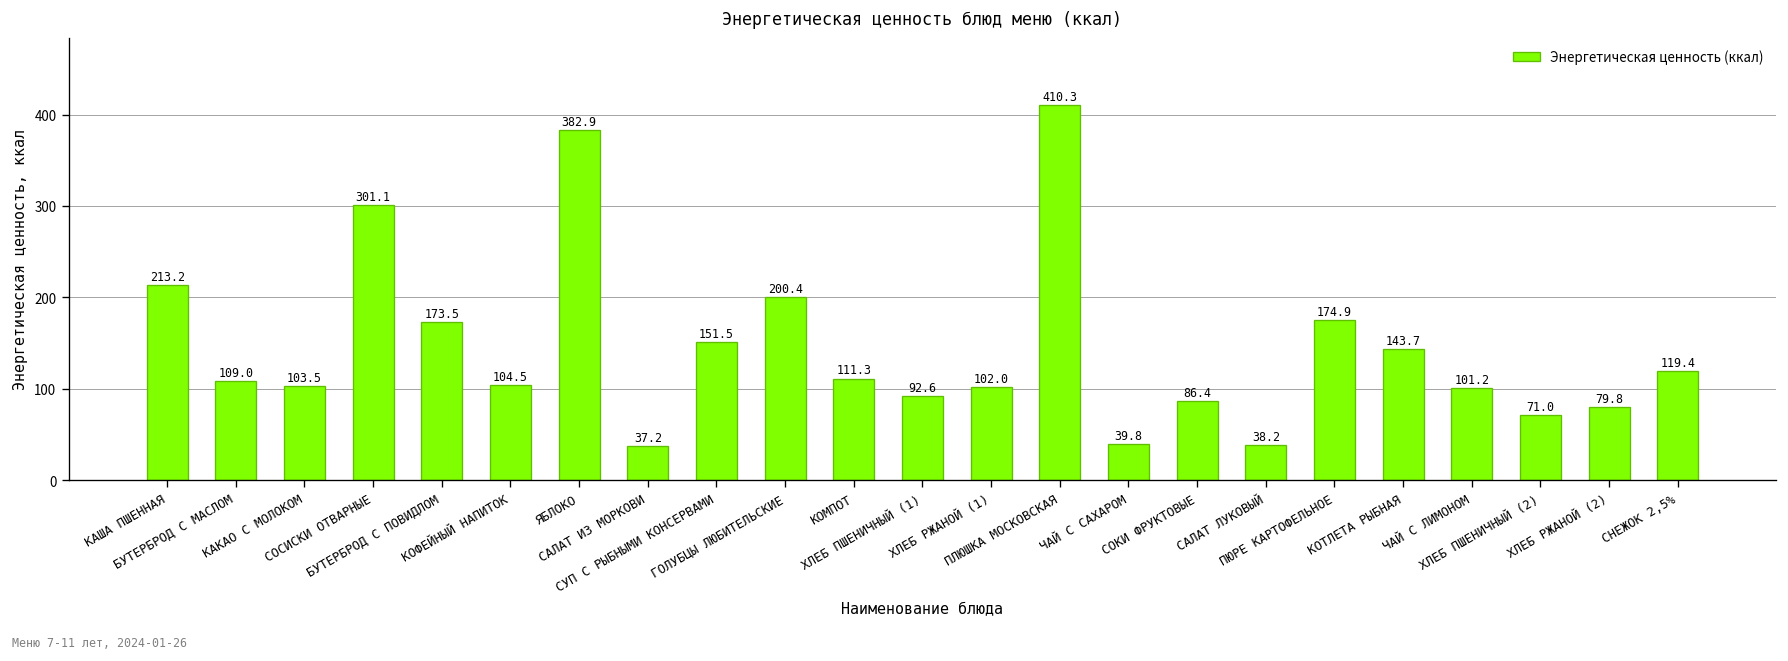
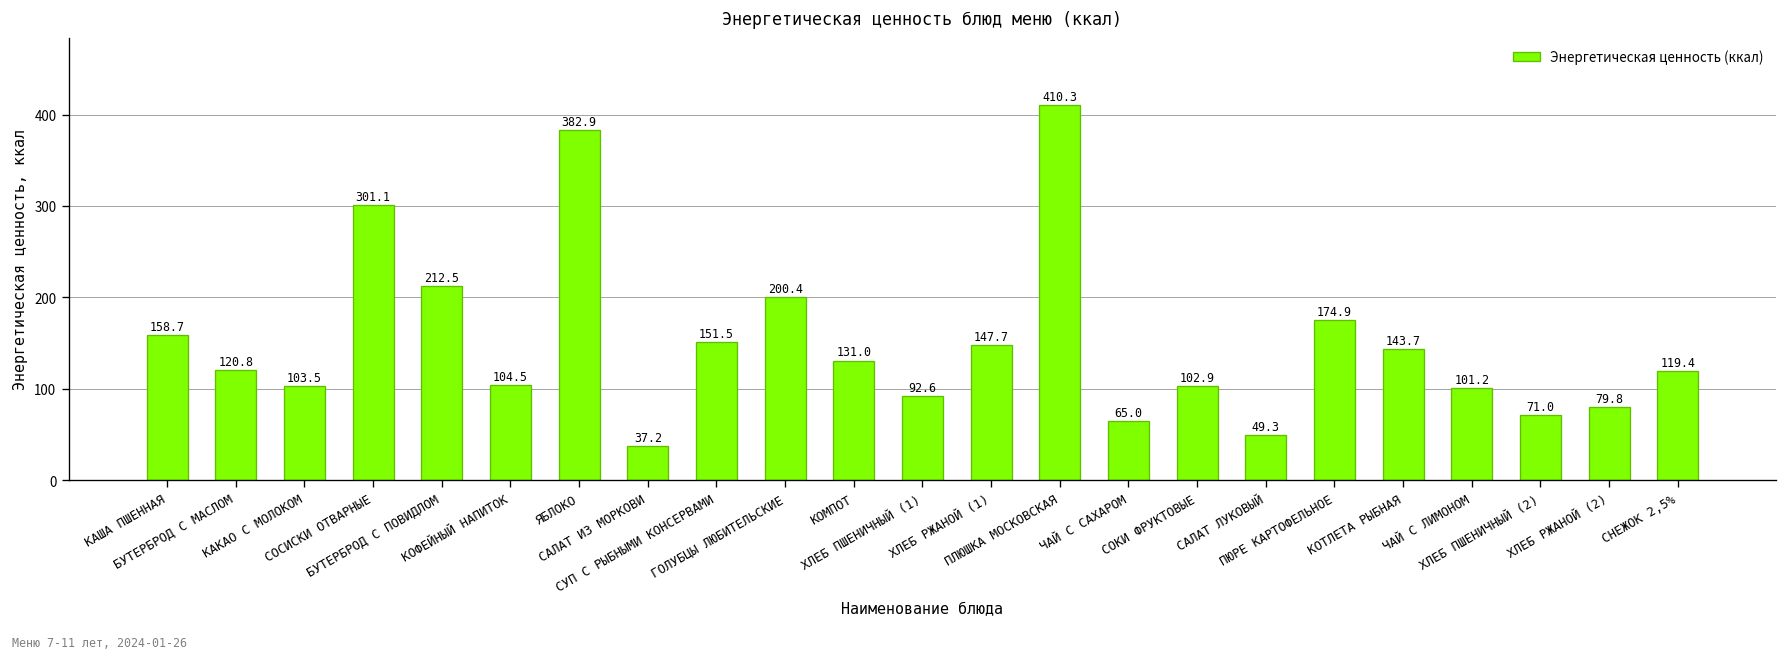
  {
-   "КАША ПШЕННАЯ": 213.2,
-   "БУТЕРБРОД С МАСЛОМ": 109.0,
+   "КАША ПШЕННАЯ": 158.7,
+   "БУТЕРБРОД С МАСЛОМ": 120.8,
    "КАКАО С МОЛОКОМ": 103.5,
    "СОСИСКИ ОТВАРНЫЕ": 301.1,
-   "БУТЕРБРОД С ПОВИДЛОМ": 173.5,
+   "БУТЕРБРОД С ПОВИДЛОМ": 212.5,
    "КОФЕЙНЫЙ НАПИТОК": 104.5,
    "ЯБЛОКО": 382.9,
    "САЛАТ ИЗ МОРКОВИ": 37.2,
    "СУП С РЫБНЫМИ КОНСЕРВАМИ": 151.5,
    "ГОЛУБЦЫ ЛЮБИТЕЛЬСКИЕ": 200.4,
-   "КОМПОТ": 111.3,
+   "КОМПОТ": 131.0,
    "ХЛЕБ ПШЕНИЧНЫЙ (1)": 92.6,
-   "ХЛЕБ РЖАНОЙ (1)": 102.0,
+   "ХЛЕБ РЖАНОЙ (1)": 147.7,
    "ПЛЮШКА МОСКОВСКАЯ": 410.3,
-   "ЧАЙ С САХАРОМ": 39.8,
-   "СОКИ ФРУКТОВЫЕ": 86.4,
-   "САЛАТ ЛУКОВЫЙ": 38.2,
+   "ЧАЙ С САХАРОМ": 65.0,
+   "СОКИ ФРУКТОВЫЕ": 102.9,
+   "САЛАТ ЛУКОВЫЙ": 49.3,
    "ПЮРЕ КАРТОФЕЛЬНОЕ": 174.9,
    "КОТЛЕТА РЫБНАЯ": 143.7,
    "ЧАЙ С ЛИМОНОМ": 101.2,
    "ХЛЕБ ПШЕНИЧНЫЙ (2)": 71.0,
    "ХЛЕБ РЖАНОЙ (2)": 79.8,
    "СНЕЖОК 2,5%": 119.4
  }
